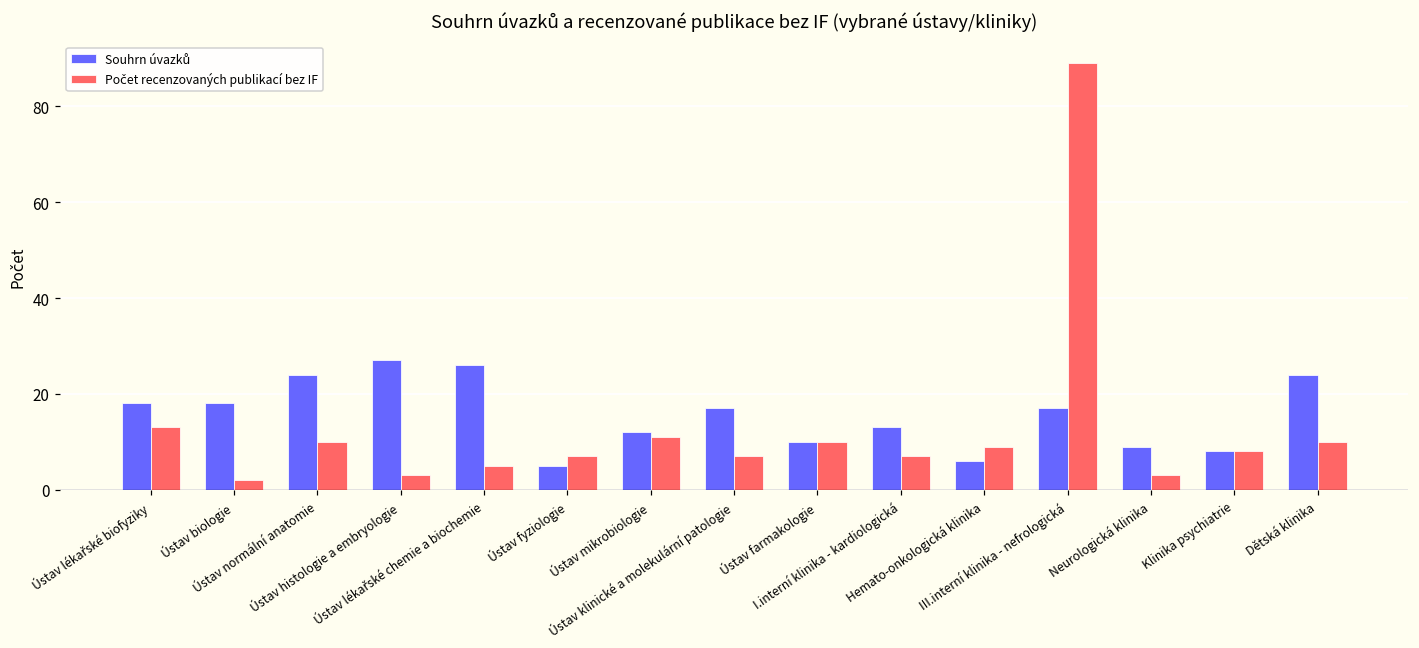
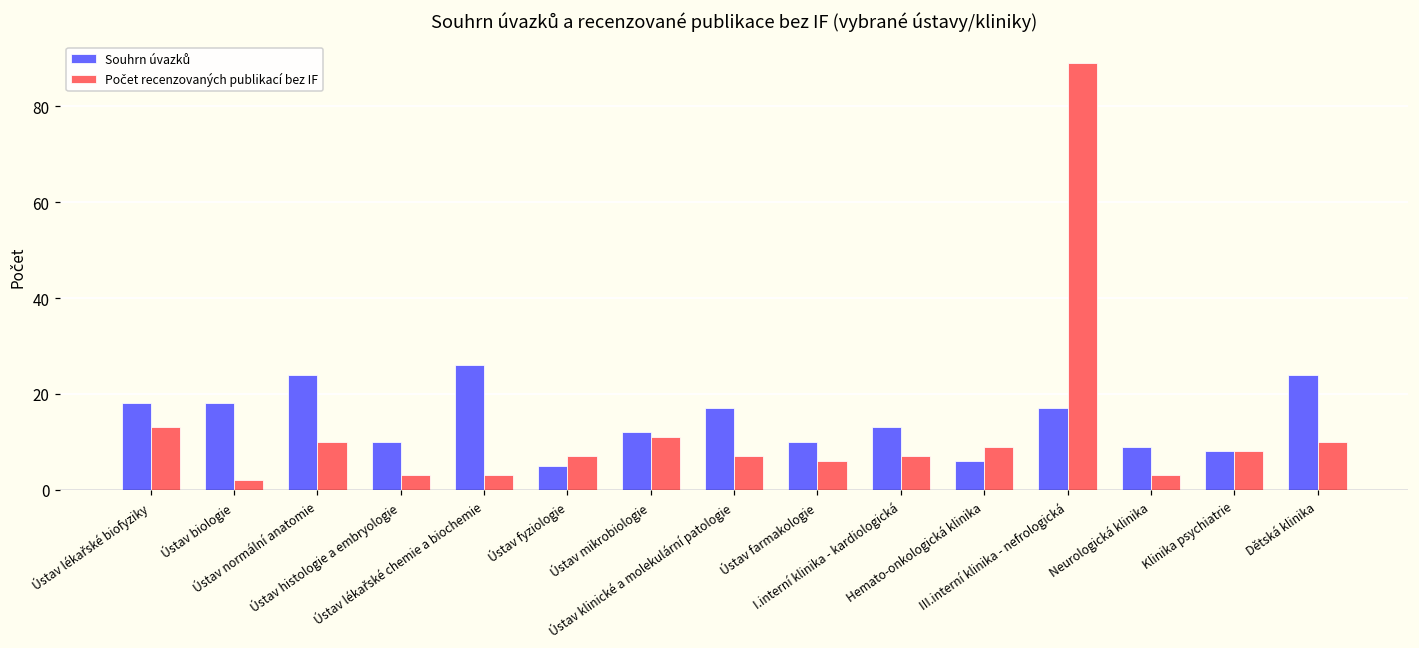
  {
    "Souhrn úvazků": {
      "Ústav lékařské biofyziky": 18,
      "Ústav biologie": 18,
      "Ústav normální anatomie": 24,
-     "Ústav histologie a embryologie": 27,
+     "Ústav histologie a embryologie": 10,
      "Ústav lékařské chemie a biochemie": 26,
      "Ústav fyziologie": 5,
      "Ústav mikrobiologie": 12,
      "Ústav klinické a molekulární patologie": 17,
      "Ústav farmakologie": 10,
      "I.interní klinika - kardiologická": 13,
      "Hemato-onkologická klinika": 6,
      "III.interní klinika - nefrologická": 17,
      "Neurologická klinika": 9,
      "Klinika psychiatrie": 8,
      "Dětská klinika": 24
    },
    "Počet recenzovaných publikací bez IF": {
      "Ústav lékařské biofyziky": 13,
      "Ústav biologie": 2,
      "Ústav normální anatomie": 10,
      "Ústav histologie a embryologie": 3,
-     "Ústav lékařské chemie a biochemie": 5,
+     "Ústav lékařské chemie a biochemie": 3,
      "Ústav fyziologie": 7,
      "Ústav mikrobiologie": 11,
      "Ústav klinické a molekulární patologie": 7,
-     "Ústav farmakologie": 10,
+     "Ústav farmakologie": 6,
      "I.interní klinika - kardiologická": 7,
      "Hemato-onkologická klinika": 9,
      "III.interní klinika - nefrologická": 89,
      "Neurologická klinika": 3,
      "Klinika psychiatrie": 8,
      "Dětská klinika": 10
    }
  }
